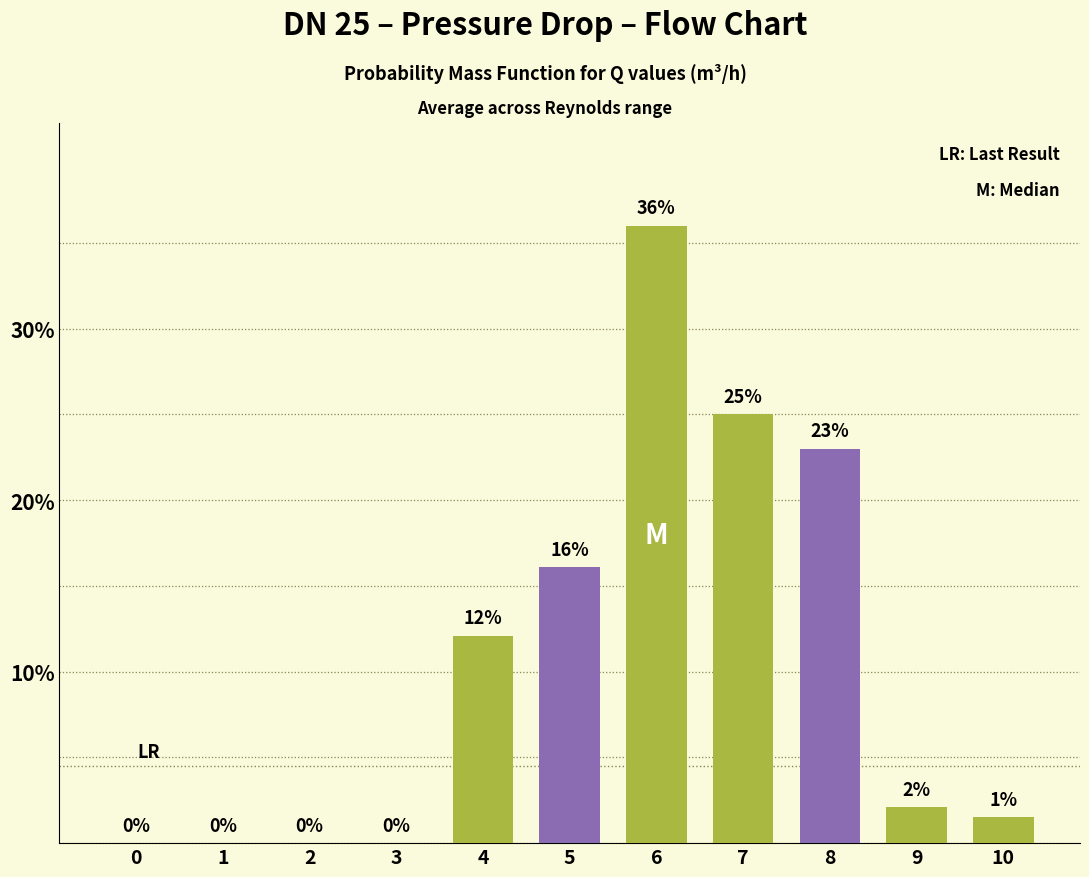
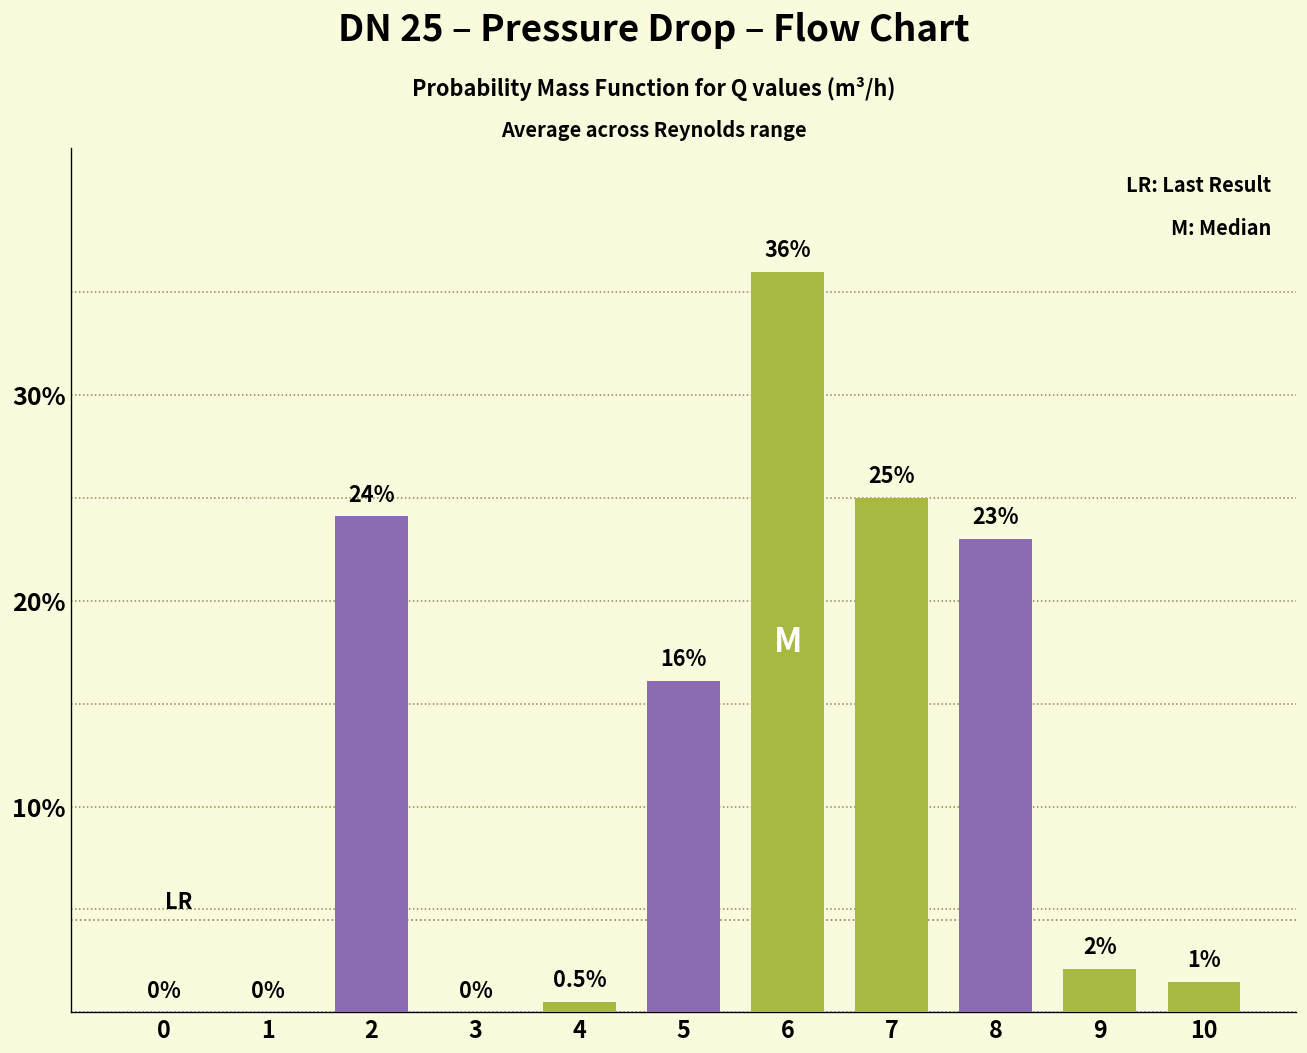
  {
    "0": "0%",
    "1": "0%",
-   "2": "0%",
+   "2": "24%",
    "3": "0%",
-   "4": "12%",
+   "4": "0.5%",
    "5": "16%",
    "6": "36%",
    "7": "25%",
    "8": "23%",
    "9": "2%",
    "10": "1%"
  }
